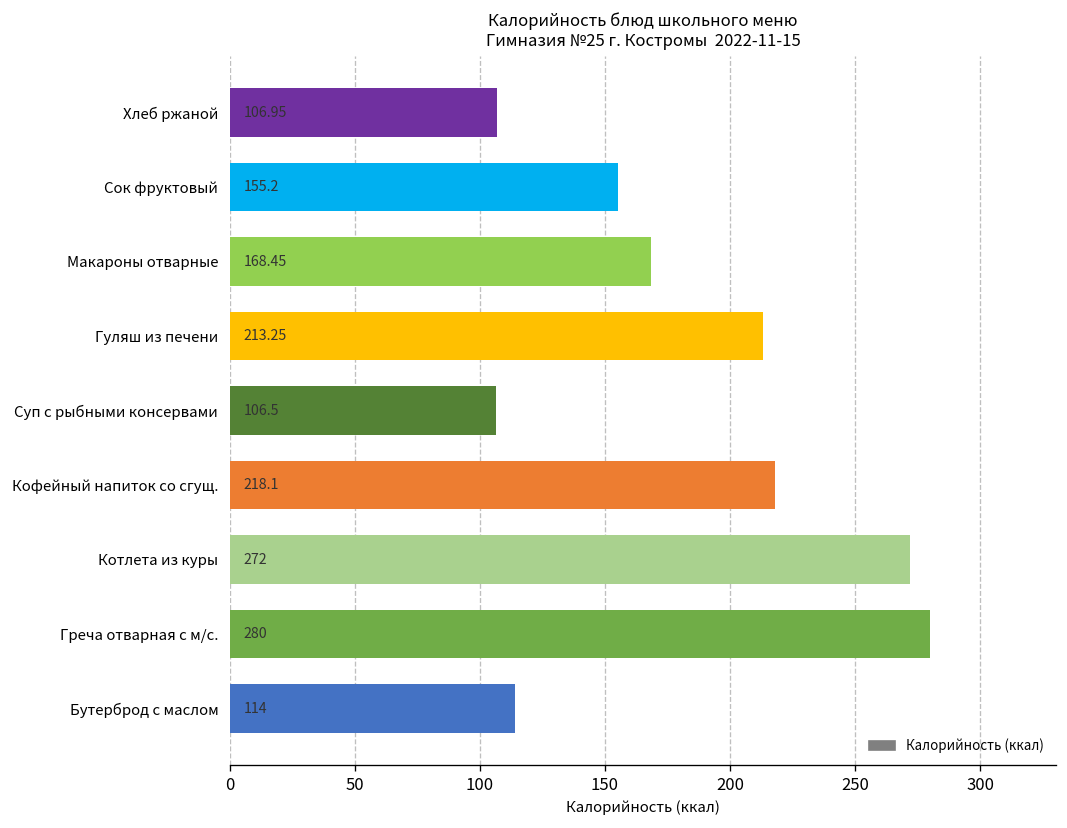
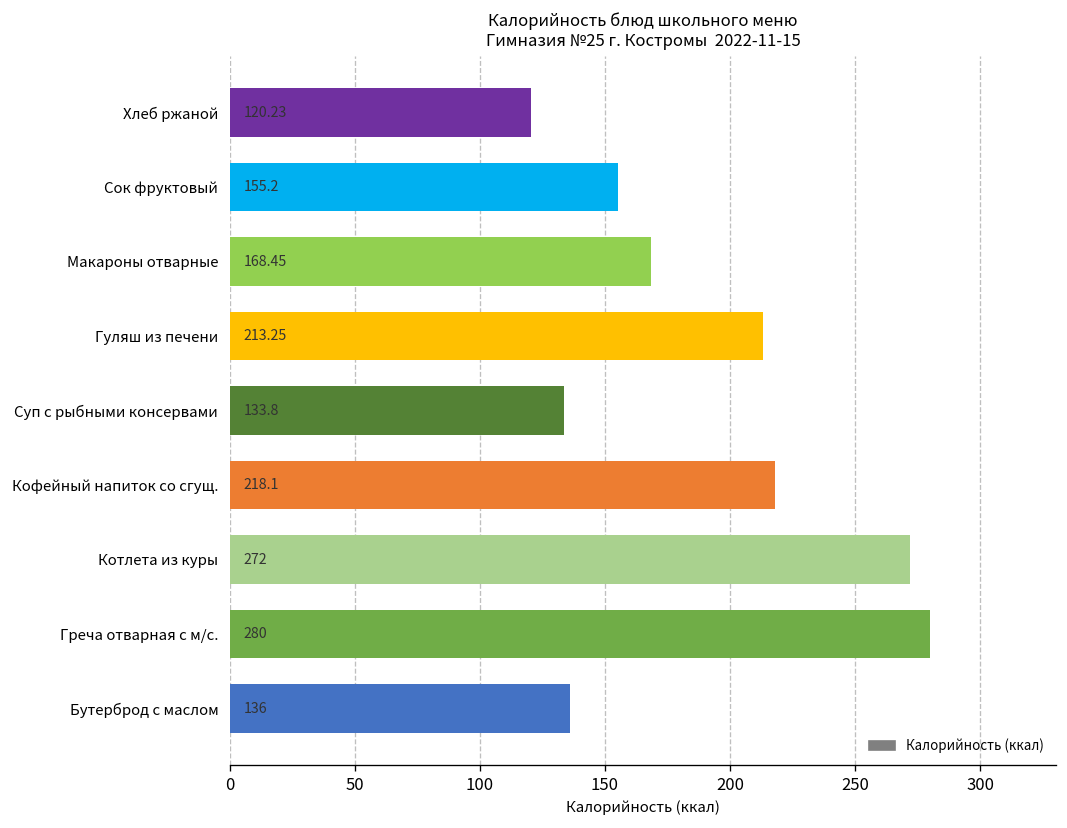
  {
-   "Хлеб ржаной": 106.95,
+   "Хлеб ржаной": 120.23,
    "Сок фруктовый": 155.2,
    "Макароны отварные": 168.45,
    "Гуляш из печени": 213.25,
-   "Суп с рыбными консервами": 106.5,
+   "Суп с рыбными консервами": 133.8,
    "Кофейный напиток со сгущ.": 218.1,
    "Котлета из куры": 272,
    "Греча отварная с м/с.": 280,
-   "Бутерброд с маслом": 114
+   "Бутерброд с маслом": 136
  }
